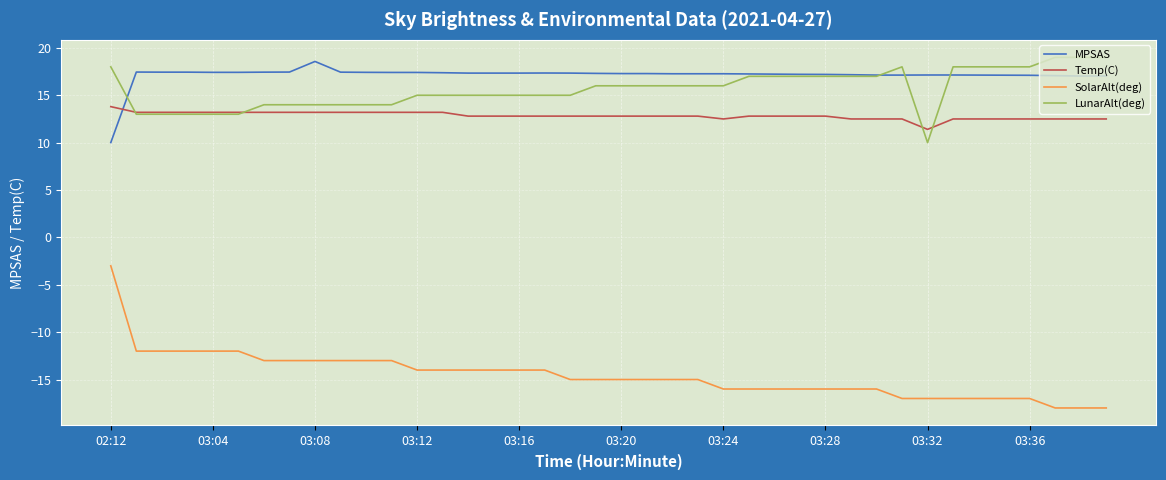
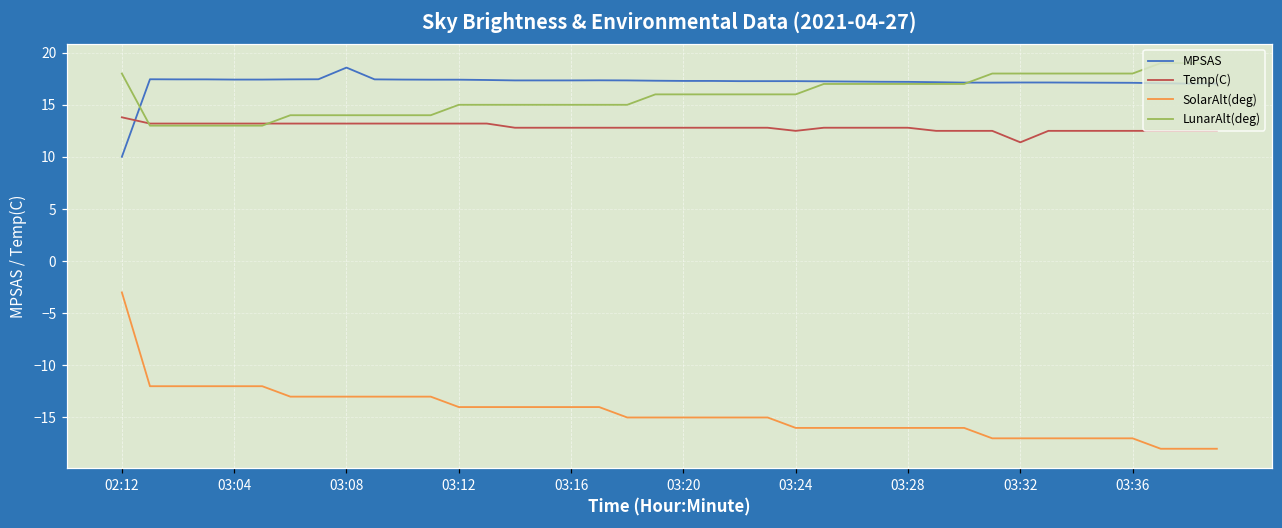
  {
    "MPSAS": {
      "02:12": 10,
      "03:04": 17,
      "03:08": 19,
      "03:12": 17,
      "03:16": 17,
      "03:20": 17,
      "03:24": 17,
      "03:32": 17,
      "03:36": 17
    },
    "Temp(C)": {
      "02:12": 14,
      "03:08": 13,
      "03:12": 13,
      "03:16": 13,
      "03:20": 13,
      "03:24": 13,
      "03:28": 13,
      "03:32": 11,
      "03:36": 13
    },
    "SolarAlt(deg)": {
      "02:12": -3,
      "03:04": -12,
      "03:08": -13,
      "03:12": -14,
      "03:16": -14,
      "03:20": -15,
      "03:24": -16,
      "03:28": -16,
      "03:32": -17,
      "03:36": -17
    },
    "LunarAlt(deg)": {
      "02:12": 18,
      "03:08": 14,
      "03:12": 15,
      "03:16": 15,
      "03:20": 16,
      "03:24": 16,
-     "03:32": 10,
+     "03:32": 18,
      "03:36": 18
    }
  }
